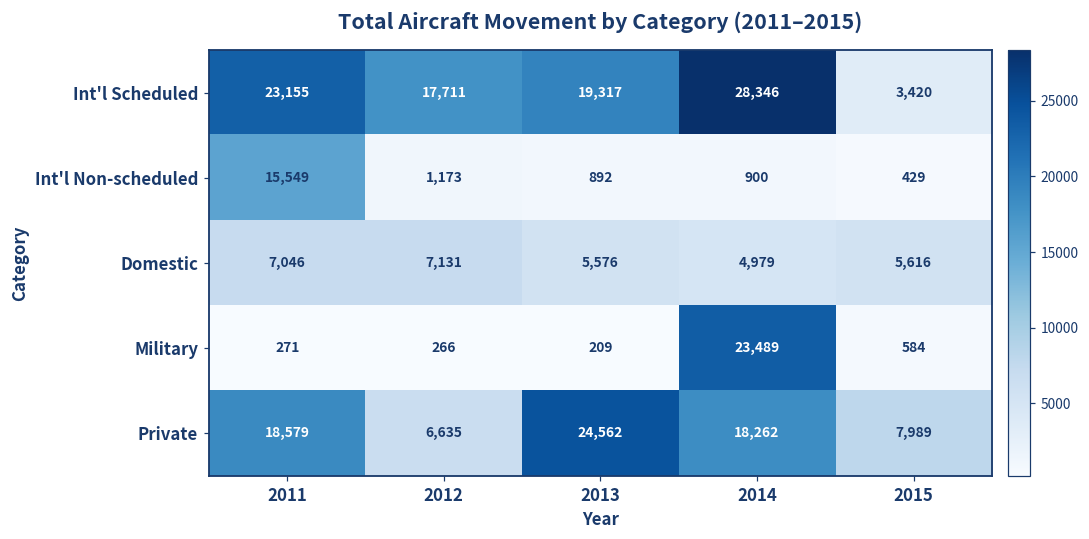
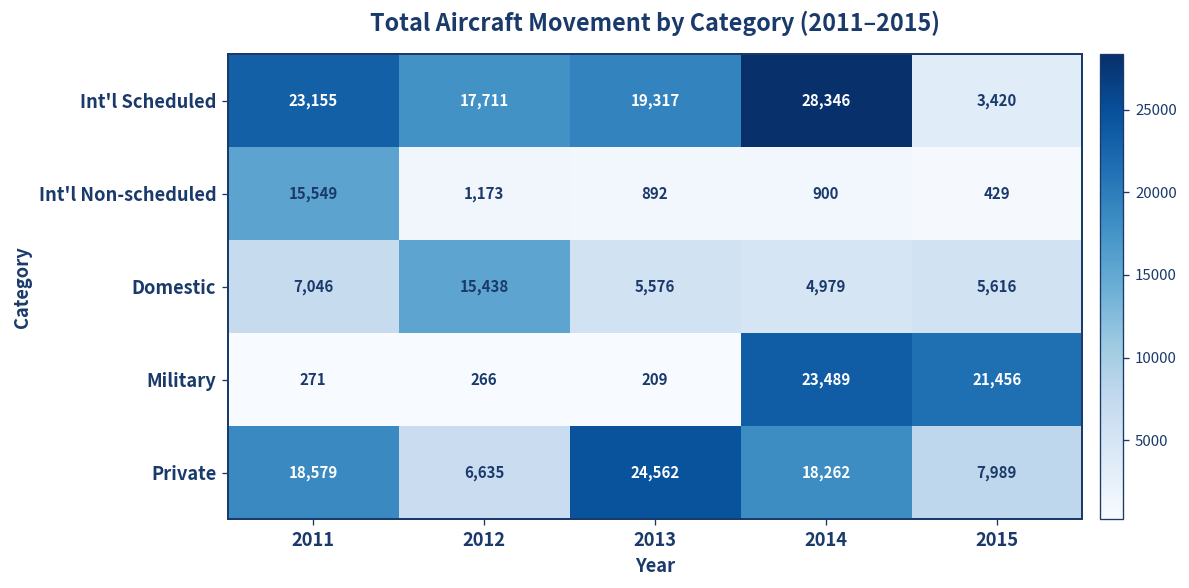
  {
    "Int'l Scheduled": {
      "2011": "23,155",
      "2012": "17,711",
      "2013": "19,317",
      "2014": "28,346",
      "2015": "3,420"
    },
    "Int'l Non-scheduled": {
      "2011": "15,549",
      "2012": "1,173",
      "2013": "892",
      "2014": "900",
      "2015": "429"
    },
    "Domestic": {
      "2011": "7,046",
-     "2012": "7,131",
+     "2012": "15,438",
      "2013": "5,576",
      "2014": "4,979",
      "2015": "5,616"
    },
    "Military": {
      "2011": "271",
      "2012": "266",
      "2013": "209",
      "2014": "23,489",
-     "2015": "584"
+     "2015": "21,456"
    },
    "Private": {
      "2011": "18,579",
      "2012": "6,635",
      "2013": "24,562",
      "2014": "18,262",
      "2015": "7,989"
    }
  }
